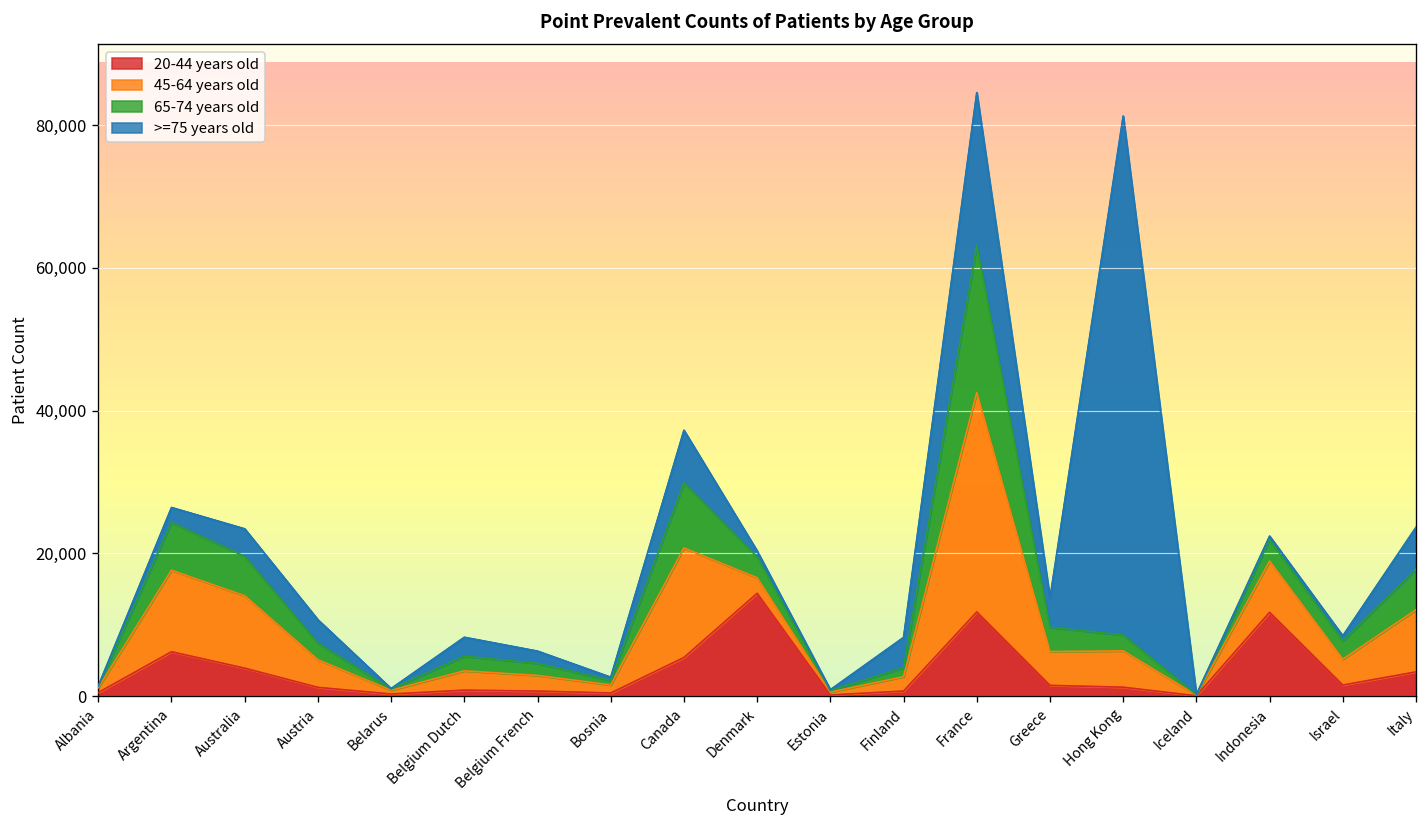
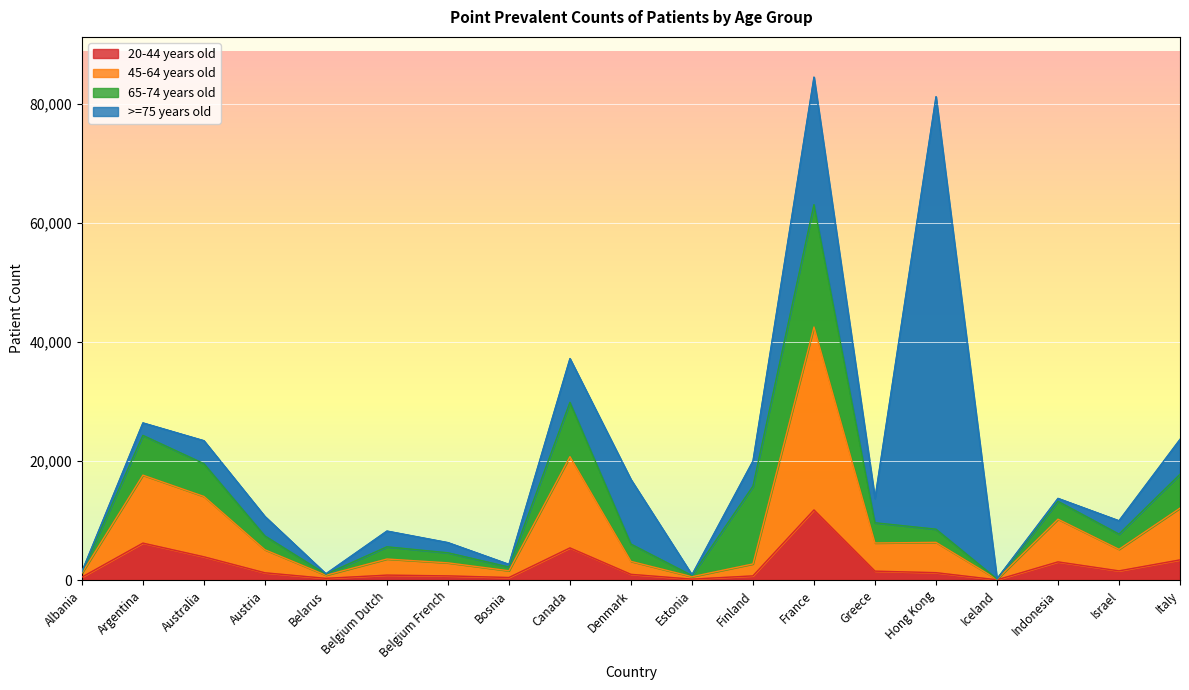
  {
    "20-44 years old": {
      "Albania": "1,000",
      "Argentina": "6,000",
      "Australia": "4,000",
      "Austria": "1,000",
      "Belarus": "0",
      "Belgium Dutch": "1,000",
      "Belgium French": "1,000",
      "Bosnia": "0",
      "Canada": "5,000",
-     "Denmark": "14,000",
+     "Denmark": "1,000",
      "Finland": "1,000",
      "France": "12,000",
      "Greece": "2,000",
      "Hong Kong": "1,000",
-     "Indonesia": "12,000",
+     "Indonesia": "3,000",
      "Israel": "2,000",
      "Italy": "3,000"
    },
    "45-64 years old": {
      "Argentina": "11,000",
      "Australia": "10,000",
      "Austria": "4,000",
      "Belgium Dutch": "3,000",
      "Belgium French": "2,000",
      "Bosnia": "1,000",
      "Canada": "15,000",
      "Denmark": "2,000",
      "Finland": "2,000",
      "France": "31,000",
      "Greece": "5,000",
      "Hong Kong": "5,000",
      "Indonesia": "7,000",
      "Israel": "4,000",
      "Italy": "9,000"
    },
    "65-74 years old": {
      "Argentina": "7,000",
      "Australia": "6,000",
      "Austria": "2,000",
      "Belgium Dutch": "2,000",
      "Belgium French": "2,000",
      "Bosnia": "1,000",
      "Canada": "9,000",
      "Denmark": "3,000",
-     "Finland": "1,000",
+     "Finland": "13,000",
      "France": "21,000",
      "Greece": "3,000",
      "Hong Kong": "2,000",
      "Indonesia": "3,000",
      "Israel": "3,000",
      "Italy": "6,000"
    },
    ">=75 years old": {
      "Argentina": "2,000",
      "Australia": "4,000",
      "Austria": "3,000",
      "Belgium Dutch": "3,000",
      "Belgium French": "2,000",
      "Bosnia": "0",
      "Canada": "7,000",
-     "Denmark": "1,000",
+     "Denmark": "11,000",
      "Finland": "4,000",
      "France": "21,000",
      "Greece": "4,000",
      "Hong Kong": "73,000",
      "Indonesia": "0",
-     "Israel": "1,000",
+     "Israel": "2,000",
      "Italy": "6,000"
    }
  }
